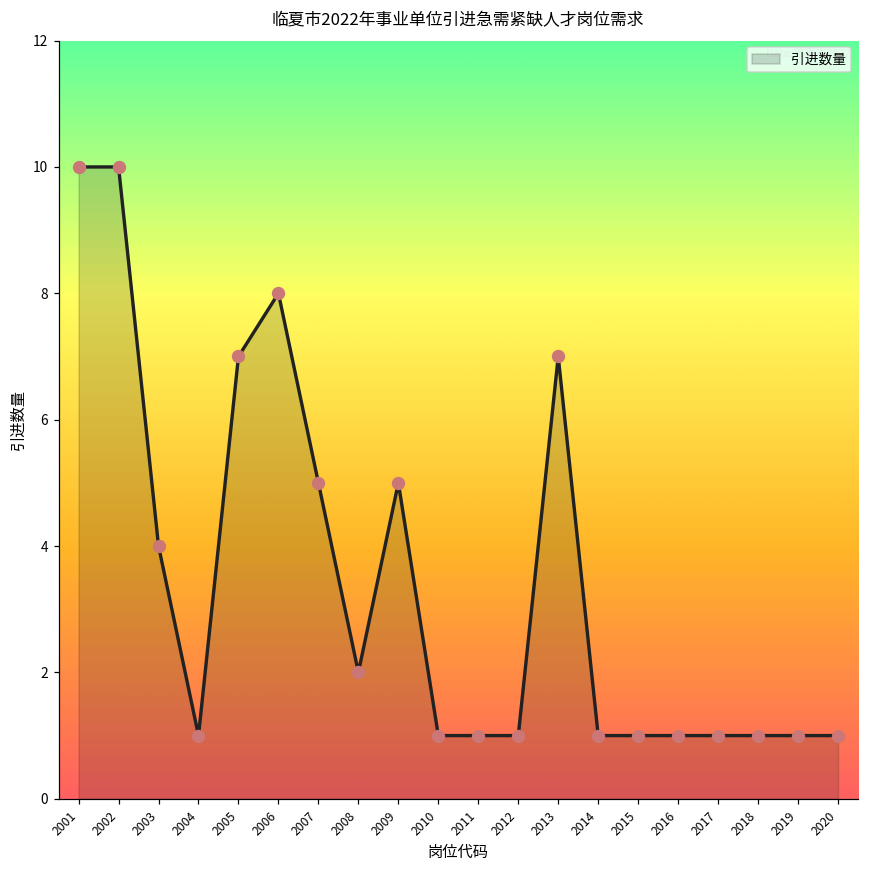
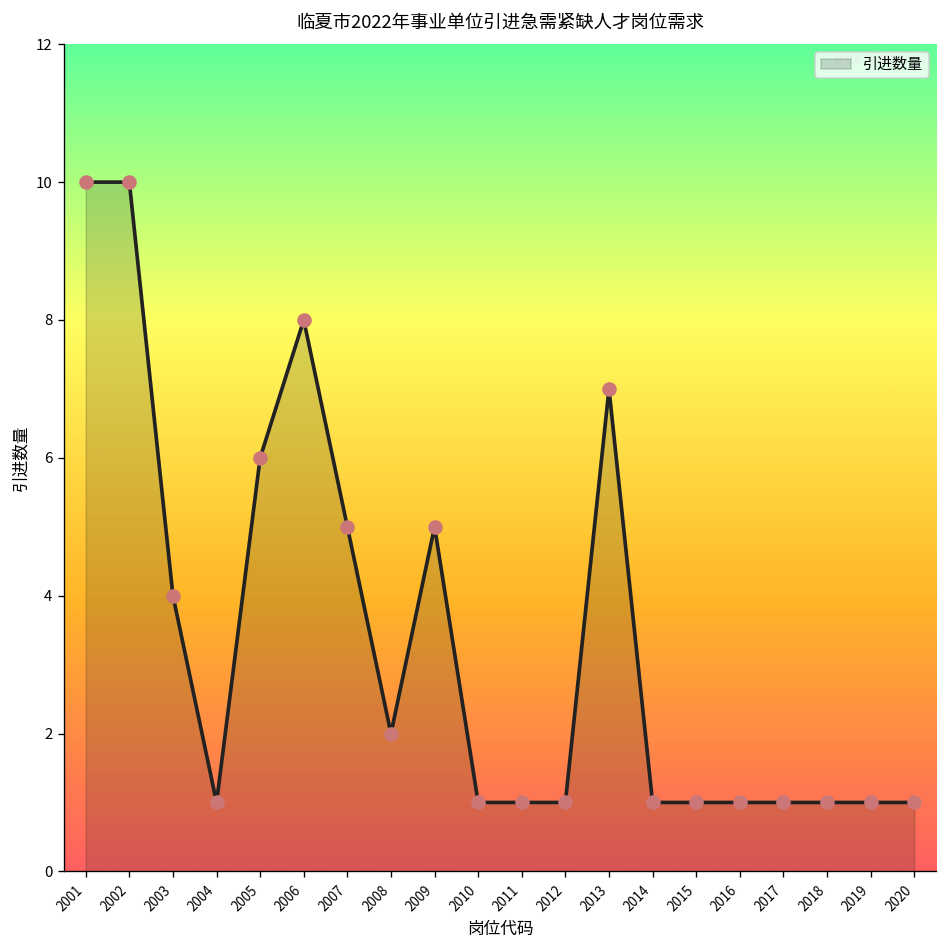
  {
    "2001": 10,
    "2002": 10,
    "2003": 4,
    "2004": 1,
-   "2005": 7,
+   "2005": 6,
    "2006": 8,
    "2007": 5,
    "2008": 2,
    "2009": 5,
    "2010": 1,
    "2011": 1,
    "2012": 1,
    "2013": 7,
    "2014": 1,
    "2015": 1,
    "2016": 1,
    "2017": 1,
    "2018": 1,
    "2019": 1,
    "2020": 1
  }
